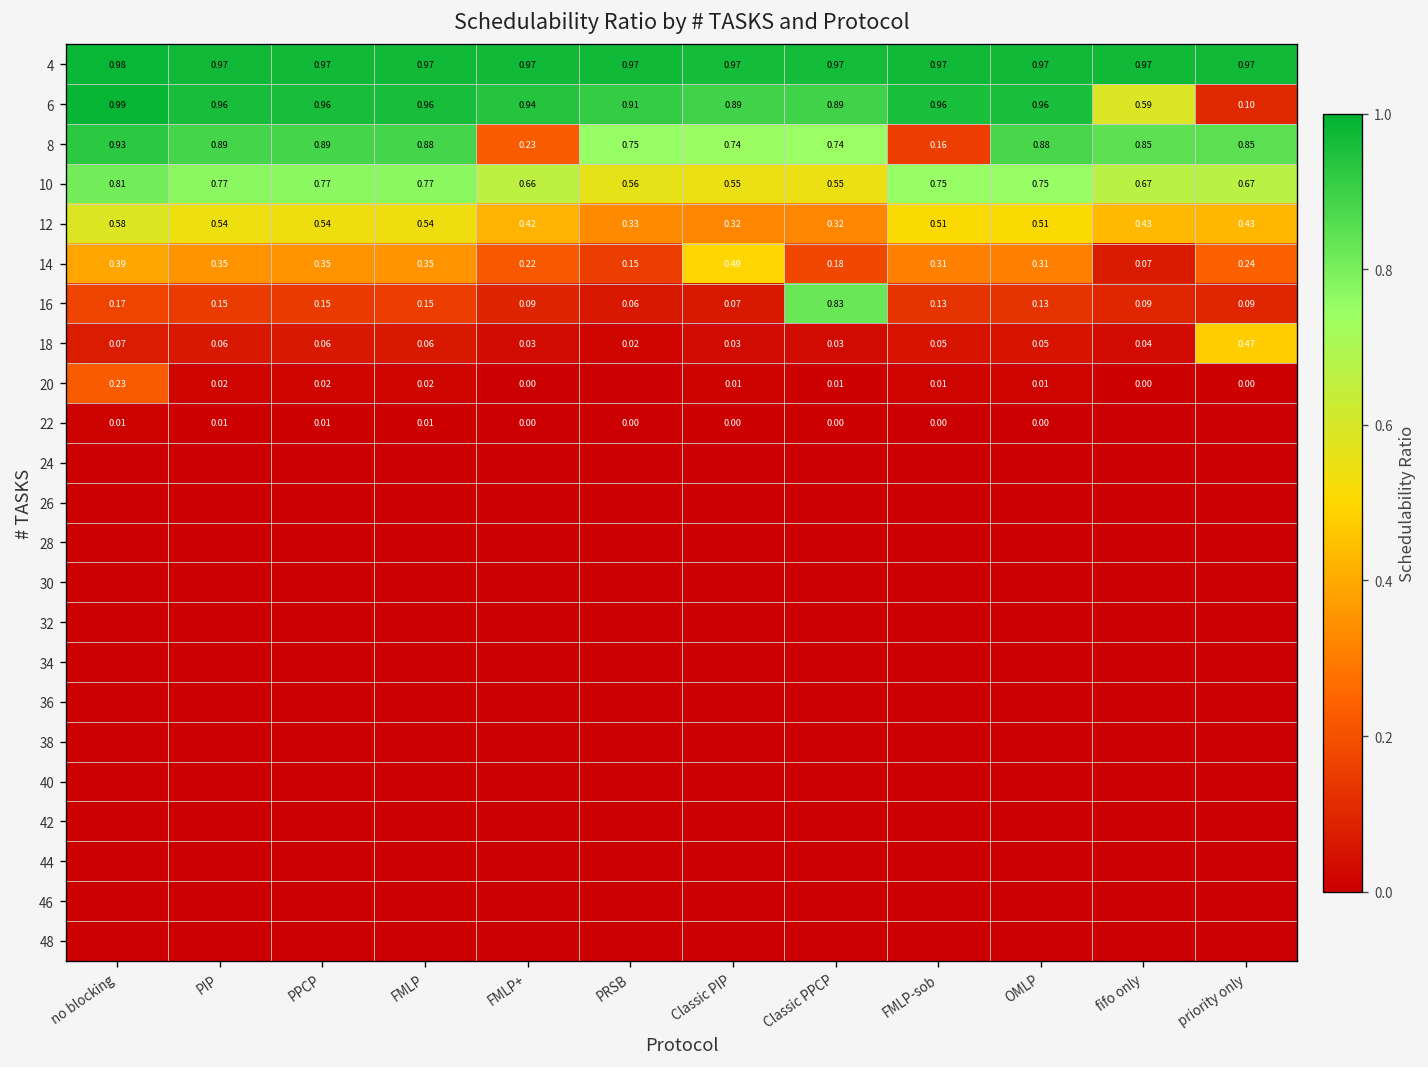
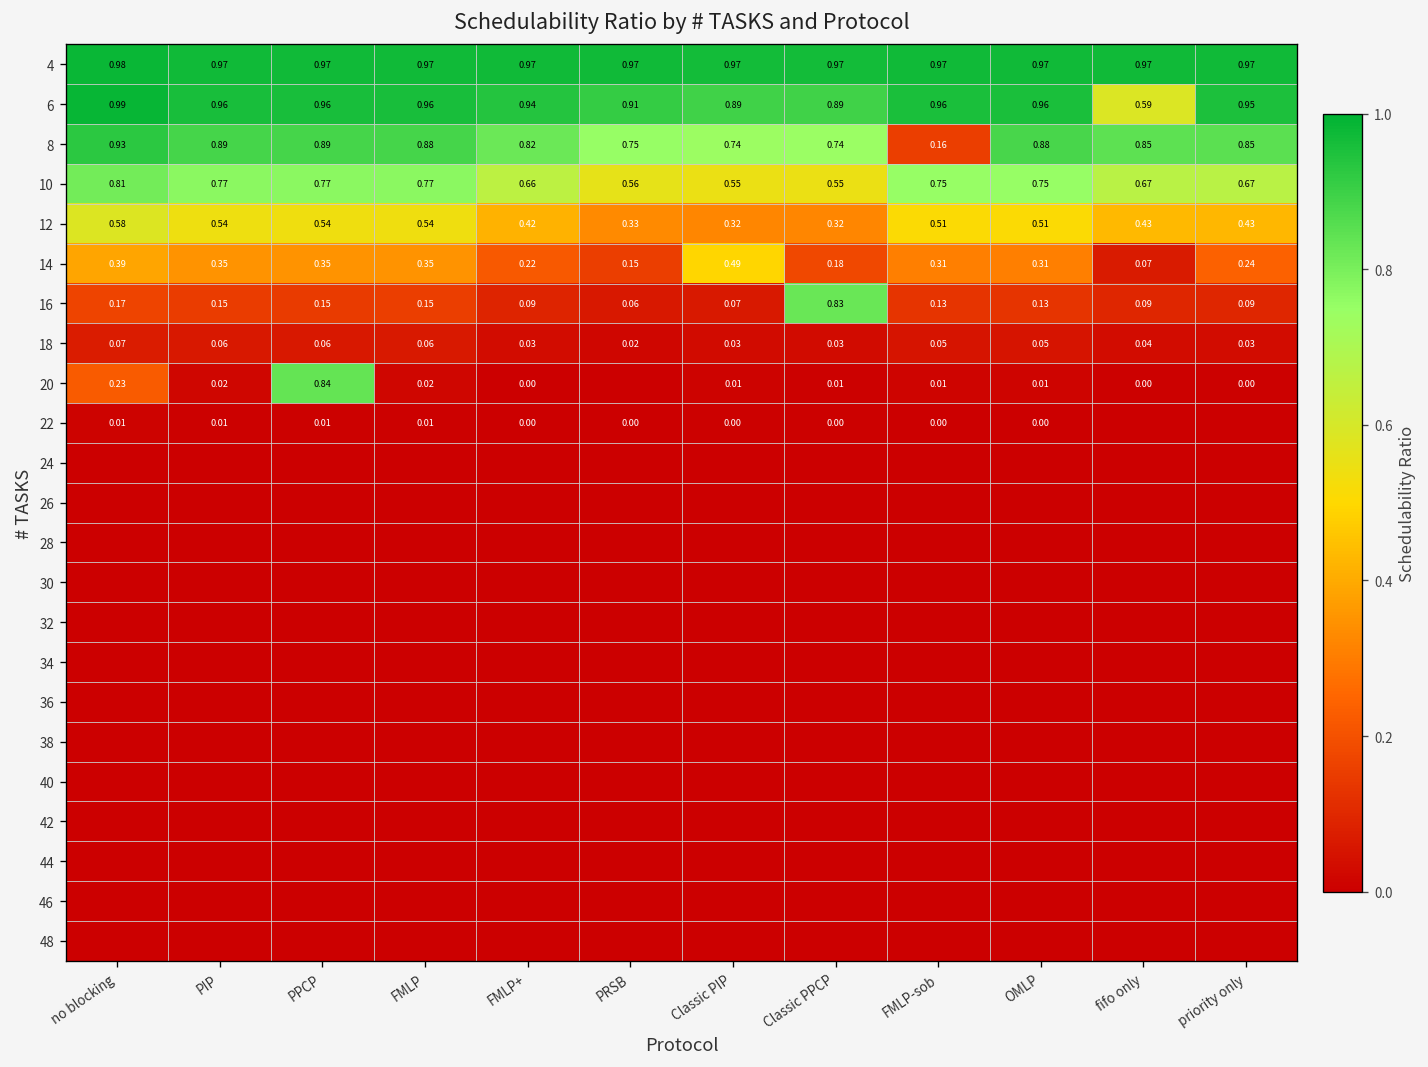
  {
    "4": {
      "no blocking": 0.98,
      "PIP": 0.97,
      "PPCP": 0.97,
      "FMLP": 0.97,
      "FMLP+": 0.97,
      "PRSB": 0.97,
      "Classic PIP": 0.97,
      "Classic PPCP": 0.97,
      "FMLP-sob": 0.97,
      "OMLP": 0.97,
      "fifo only": 0.97,
      "priority only": 0.97
    },
    "6": {
      "no blocking": 0.99,
      "PIP": 0.96,
      "PPCP": 0.96,
      "FMLP": 0.96,
      "FMLP+": 0.94,
      "PRSB": 0.91,
      "Classic PIP": 0.89,
      "Classic PPCP": 0.89,
      "FMLP-sob": 0.96,
      "OMLP": 0.96,
      "fifo only": 0.59,
-     "priority only": 0.10
+     "priority only": 0.95
    },
    "8": {
      "no blocking": 0.93,
      "PIP": 0.89,
      "PPCP": 0.89,
      "FMLP": 0.88,
-     "FMLP+": 0.23,
+     "FMLP+": 0.82,
      "PRSB": 0.75,
      "Classic PIP": 0.74,
      "Classic PPCP": 0.74,
      "FMLP-sob": 0.16,
      "OMLP": 0.88,
      "fifo only": 0.85,
      "priority only": 0.85
    },
    "10": {
      "no blocking": 0.81,
      "PIP": 0.77,
      "PPCP": 0.77,
      "FMLP": 0.77,
      "FMLP+": 0.66,
      "PRSB": 0.56,
      "Classic PIP": 0.55,
      "Classic PPCP": 0.55,
      "FMLP-sob": 0.75,
      "OMLP": 0.75,
      "fifo only": 0.67,
      "priority only": 0.67
    },
    "12": {
      "no blocking": 0.58,
      "PIP": 0.54,
      "PPCP": 0.54,
      "FMLP": 0.54,
      "FMLP+": 0.42,
      "PRSB": 0.33,
      "Classic PIP": 0.32,
      "Classic PPCP": 0.32,
      "FMLP-sob": 0.51,
      "OMLP": 0.51,
      "fifo only": 0.43,
      "priority only": 0.43
    },
    "14": {
      "no blocking": 0.39,
      "PIP": 0.35,
      "PPCP": 0.35,
      "FMLP": 0.35,
      "FMLP+": 0.22,
      "PRSB": 0.15,
      "Classic PIP": 0.49,
      "Classic PPCP": 0.18,
      "FMLP-sob": 0.31,
      "OMLP": 0.31,
      "fifo only": 0.07,
      "priority only": 0.24
    },
    "16": {
      "no blocking": 0.17,
      "PIP": 0.15,
      "PPCP": 0.15,
      "FMLP": 0.15,
      "FMLP+": 0.09,
      "PRSB": 0.06,
      "Classic PIP": 0.07,
      "Classic PPCP": 0.83,
      "FMLP-sob": 0.13,
      "OMLP": 0.13,
      "fifo only": 0.09,
      "priority only": 0.09
    },
    "18": {
      "no blocking": 0.07,
      "PIP": 0.06,
      "PPCP": 0.06,
      "FMLP": 0.06,
      "FMLP+": 0.03,
      "PRSB": 0.02,
      "Classic PIP": 0.03,
      "Classic PPCP": 0.03,
      "FMLP-sob": 0.05,
      "OMLP": 0.05,
      "fifo only": 0.04,
-     "priority only": 0.47
+     "priority only": 0.03
    },
    "20": {
      "no blocking": 0.23,
      "PIP": 0.02,
-     "PPCP": 0.02,
+     "PPCP": 0.84,
      "FMLP": 0.02,
      "FMLP+": 0.00,
      "Classic PIP": 0.01,
      "Classic PPCP": 0.01,
      "FMLP-sob": 0.01,
      "OMLP": 0.01,
      "fifo only": 0.00,
      "priority only": 0.00
    },
    "22": {
      "no blocking": 0.01,
      "PIP": 0.01,
      "PPCP": 0.01,
      "FMLP": 0.01,
      "FMLP+": 0.00,
      "PRSB": 0.00,
      "Classic PIP": 0.00,
      "Classic PPCP": 0.00,
      "FMLP-sob": 0.00,
      "OMLP": 0.00
    }
  }
